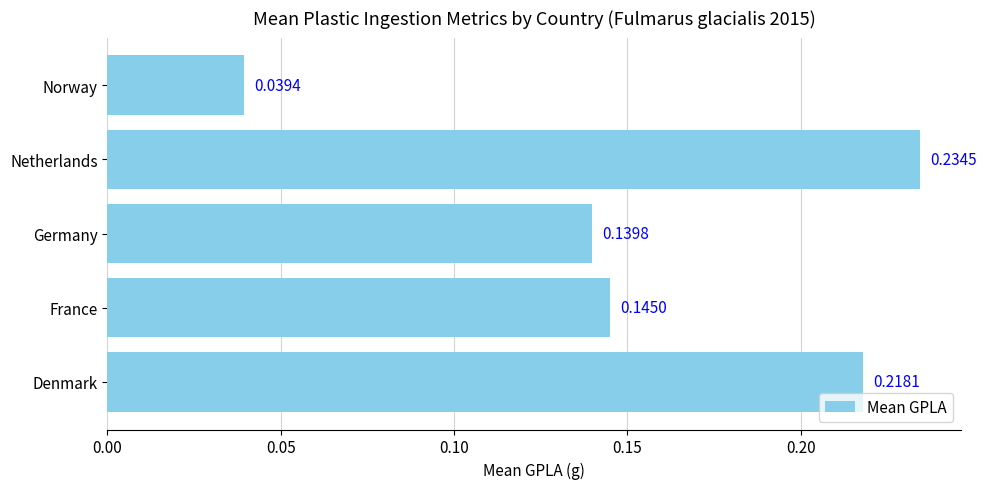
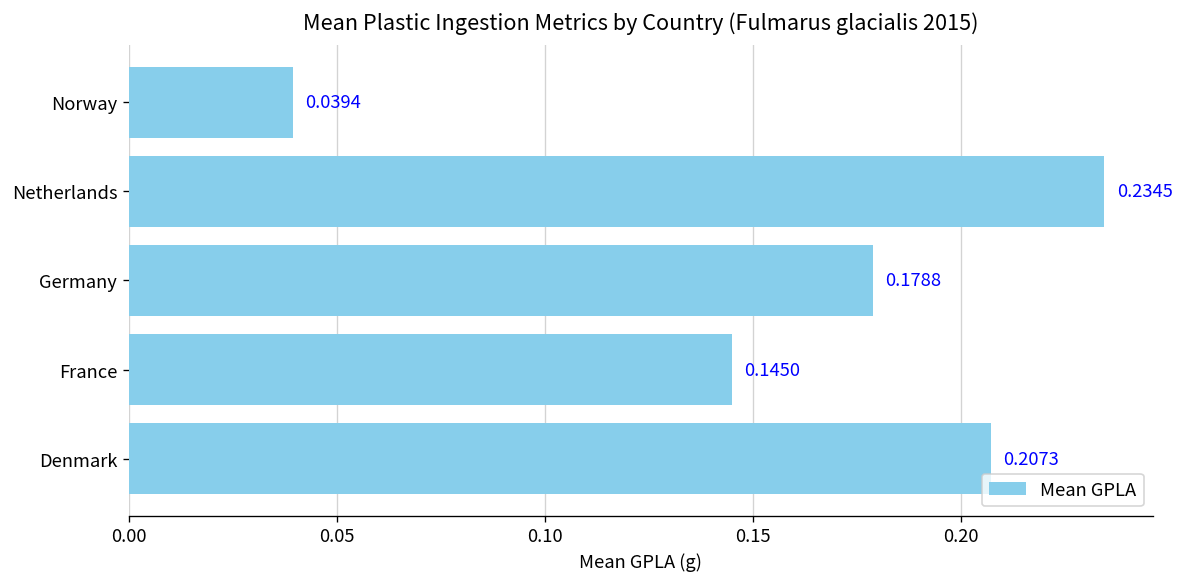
  {
    "Norway": 0.0394,
    "Netherlands": 0.2345,
-   "Germany": 0.1398,
+   "Germany": 0.1788,
    "France": 0.1450,
-   "Denmark": 0.2181
+   "Denmark": 0.2073
  }
